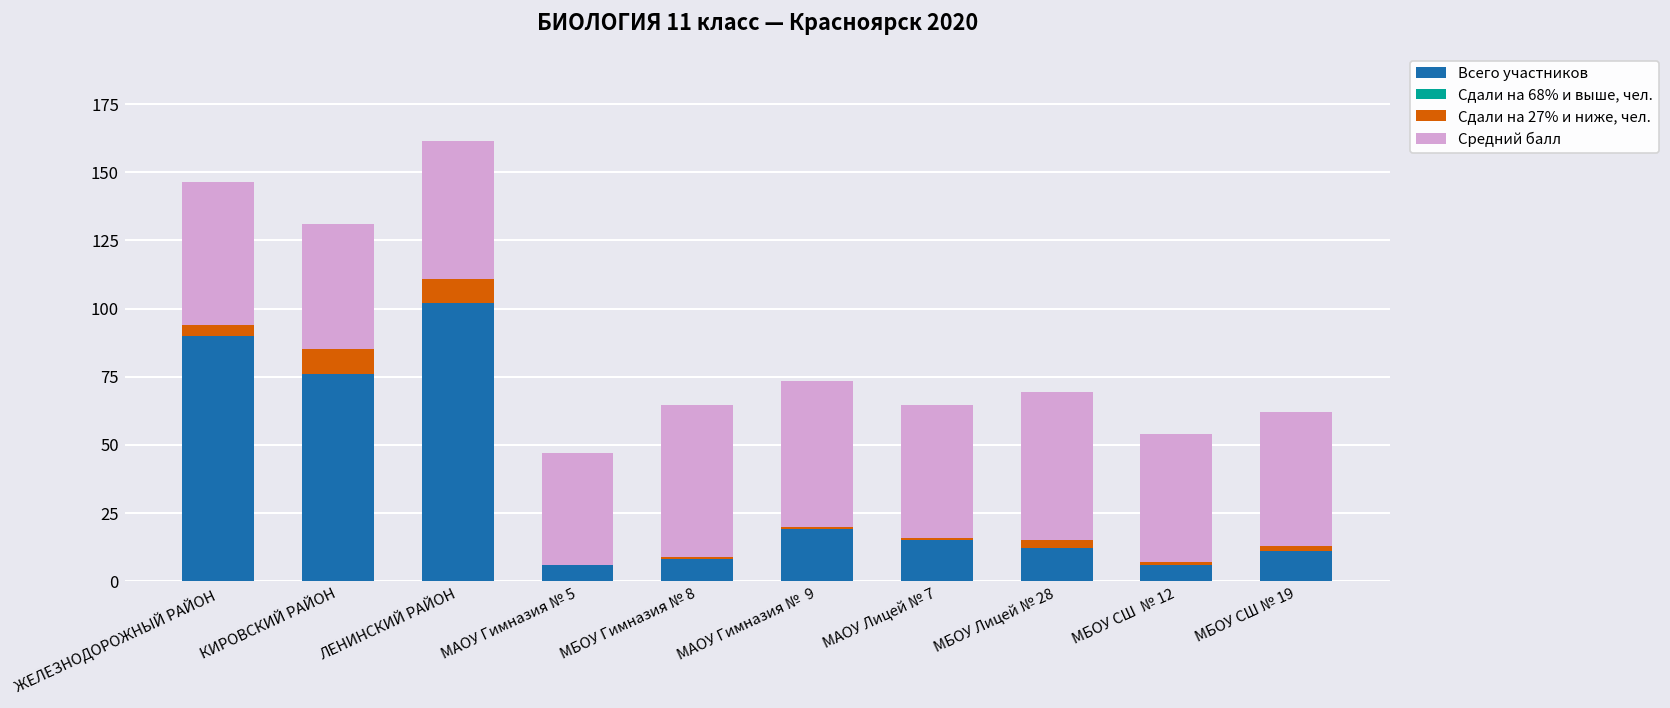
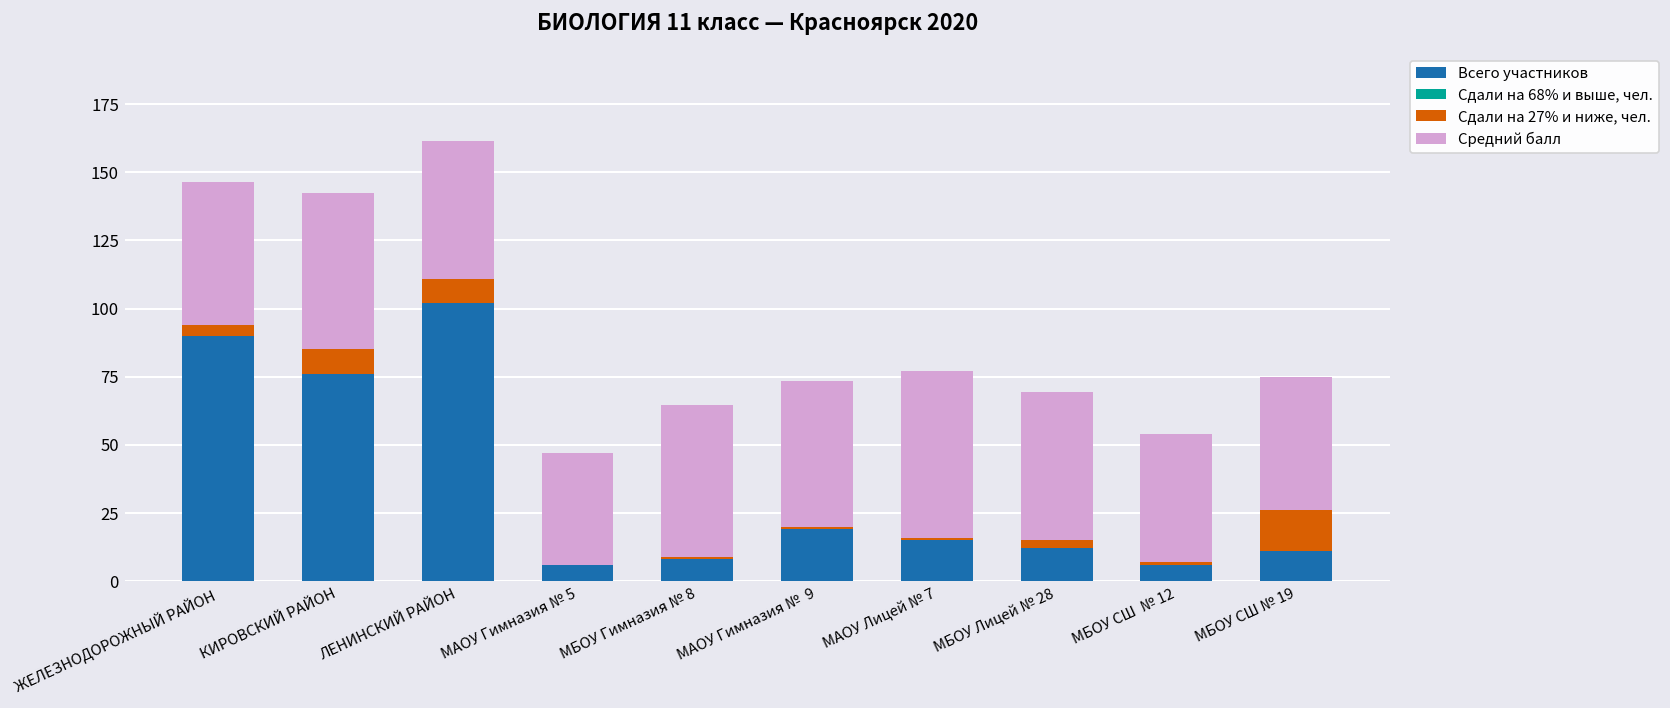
  {
    "Сдали на 68% и выше, чел.": {
      "ЖЕЛЕЗНОДОРОЖНЫЙ РАЙОН": 90,
      "КИРОВСКИЙ РАЙОН": 76,
      "ЛЕНИНСКИЙ РАЙОН": 102,
      "МАОУ Гимназия № 5": 6,
      "МБОУ Гимназия № 8": 8,
      "МАОУ Гимназия № 9": 19,
      "МАОУ Лицей № 7": 15,
      "МБОУ Лицей № 28": 12,
      "МБОУ СШ № 12": 6,
      "МБОУ СШ № 19": 11
    },
    "Сдали на 27% и ниже, чел.": {
      "ЖЕЛЕЗНОДОРОЖНЫЙ РАЙОН": 4,
      "КИРОВСКИЙ РАЙОН": 9,
      "ЛЕНИНСКИЙ РАЙОН": 9,
      "МАОУ Гимназия № 5": 0,
      "МБОУ Лицей № 28": 3,
-     "МБОУ СШ № 19": 2
+     "МБОУ СШ № 19": 15
    },
    "Средний балл": {
      "ЖЕЛЕЗНОДОРОЖНЫЙ РАЙОН": 52,
-     "КИРОВСКИЙ РАЙОН": 46,
+     "КИРОВСКИЙ РАЙОН": 57,
      "ЛЕНИНСКИЙ РАЙОН": 50,
      "МАОУ Гимназия № 5": 41,
      "МБОУ Гимназия № 8": 56,
      "МАОУ Гимназия № 9": 54,
-     "МАОУ Лицей № 7": 49,
+     "МАОУ Лицей № 7": 61,
      "МБОУ Лицей № 28": 54,
      "МБОУ СШ № 12": 47,
      "МБОУ СШ № 19": 49
    }
  }
